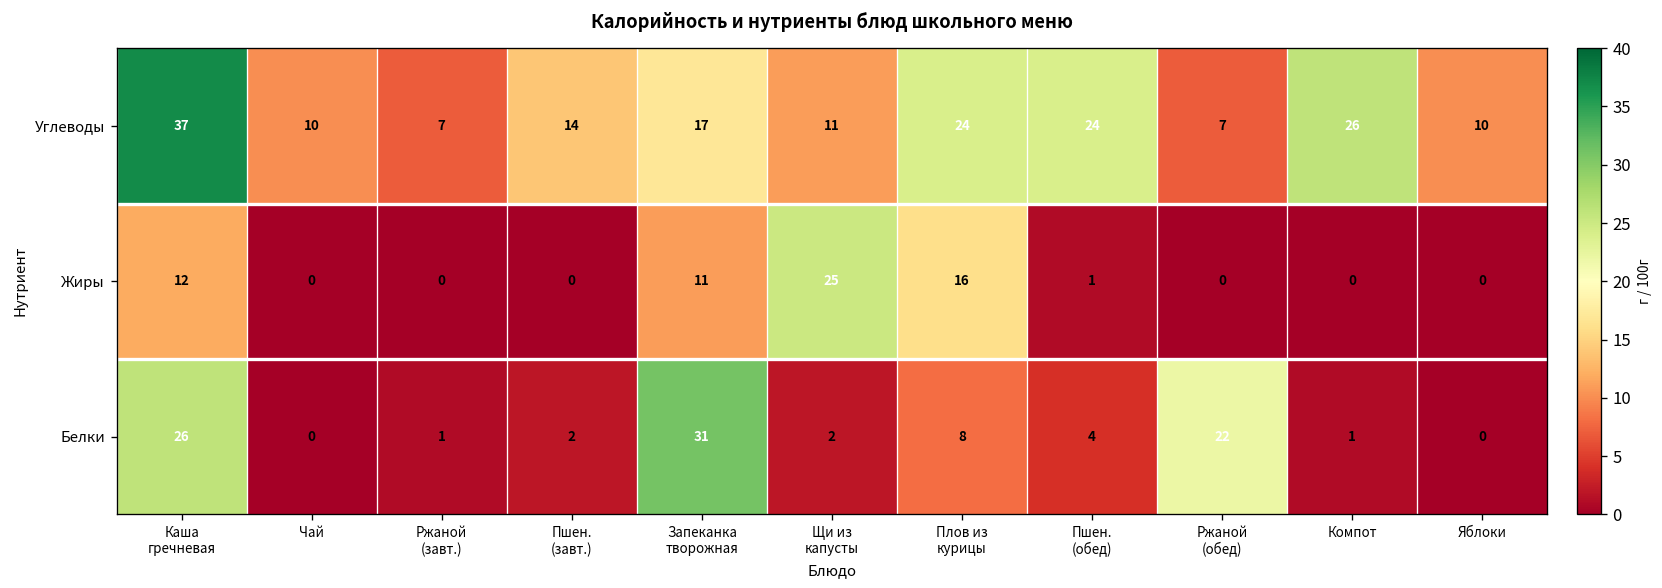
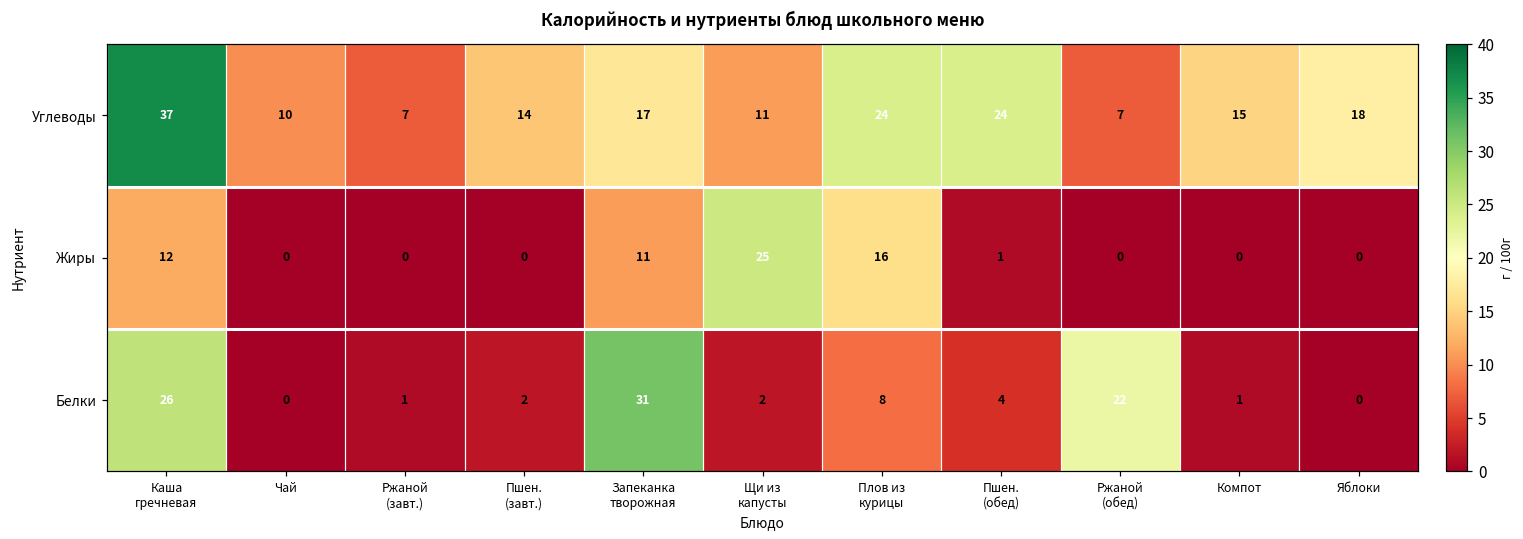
  {
    "Углеводы": {
      "Каша гречневая": 37,
      "Чай": 10,
      "Ржаной (завт.)": 7,
      "Пшен. (завт.)": 14,
      "Запеканка творожная": 17,
      "Щи из капусты": 11,
      "Плов из курицы": 24,
      "Пшен. (обед)": 24,
      "Ржаной (обед)": 7,
-     "Компот": 26,
-     "Яблоки": 10
+     "Компот": 15,
+     "Яблоки": 18
    },
    "Жиры": {
      "Каша гречневая": 12,
      "Чай": 0,
      "Ржаной (завт.)": 0,
      "Пшен. (завт.)": 0,
      "Запеканка творожная": 11,
      "Щи из капусты": 25,
      "Плов из курицы": 16,
      "Пшен. (обед)": 1,
      "Ржаной (обед)": 0,
      "Компот": 0,
      "Яблоки": 0
    },
    "Белки": {
      "Каша гречневая": 26,
      "Чай": 0,
      "Ржаной (завт.)": 1,
      "Пшен. (завт.)": 2,
      "Запеканка творожная": 31,
      "Щи из капусты": 2,
      "Плов из курицы": 8,
      "Пшен. (обед)": 4,
      "Ржаной (обед)": 22,
      "Компот": 1,
      "Яблоки": 0
    }
  }
